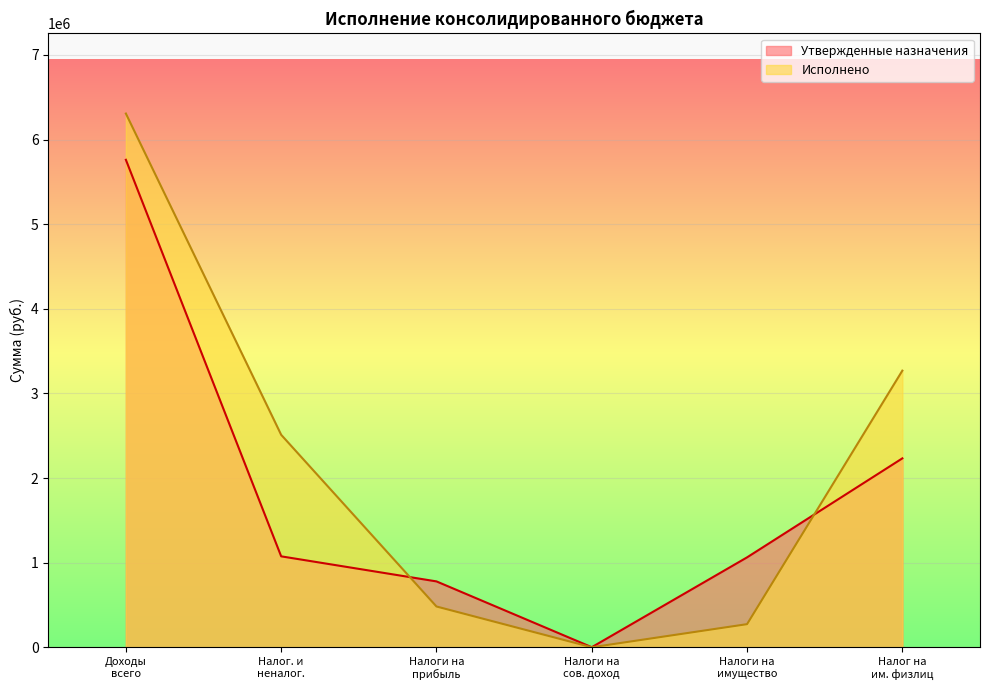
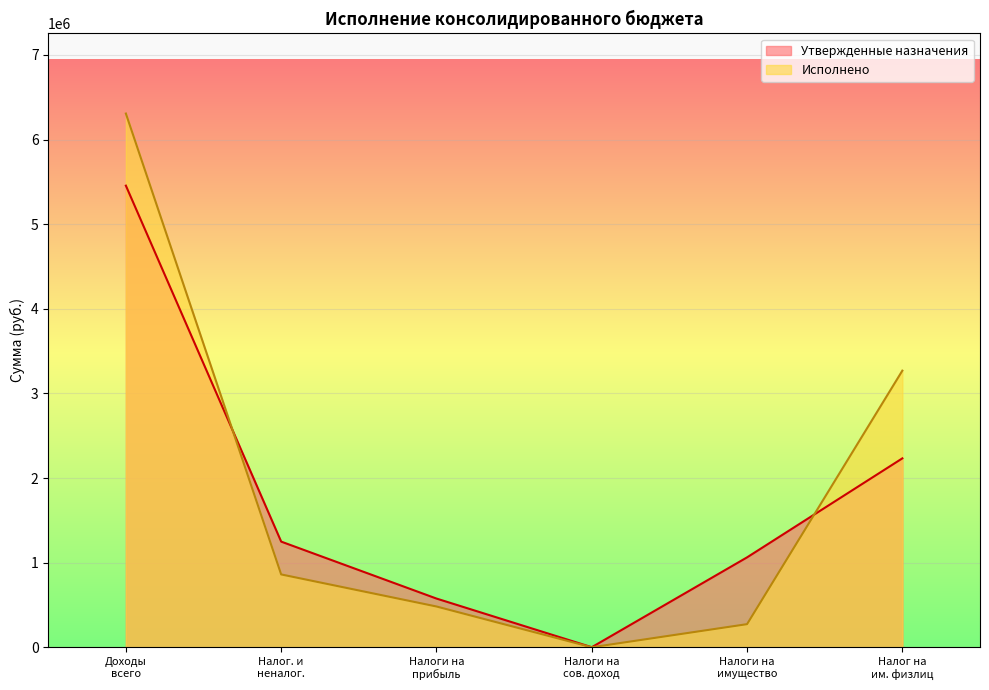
  {
    "Утвержденные назначения": {
-     "Доходы всего": 5800000,
-     "Налог. и неналог.": 1100000,
-     "Налоги на прибыль": 800000,
+     "Доходы всего": 5500000,
+     "Налог. и неналог.": 1200000,
+     "Налоги на прибыль": 600000,
      "Налоги на имущество": 1100000,
      "Налог на им. физлиц": 2200000
    },
    "Исполнено": {
      "Доходы всего": 6300000,
-     "Налог. и неналог.": 2500000,
+     "Налог. и неналог.": 900000,
      "Налоги на прибыль": 500000,
      "Налоги на имущество": 300000,
      "Налог на им. физлиц": 3300000
    }
  }
